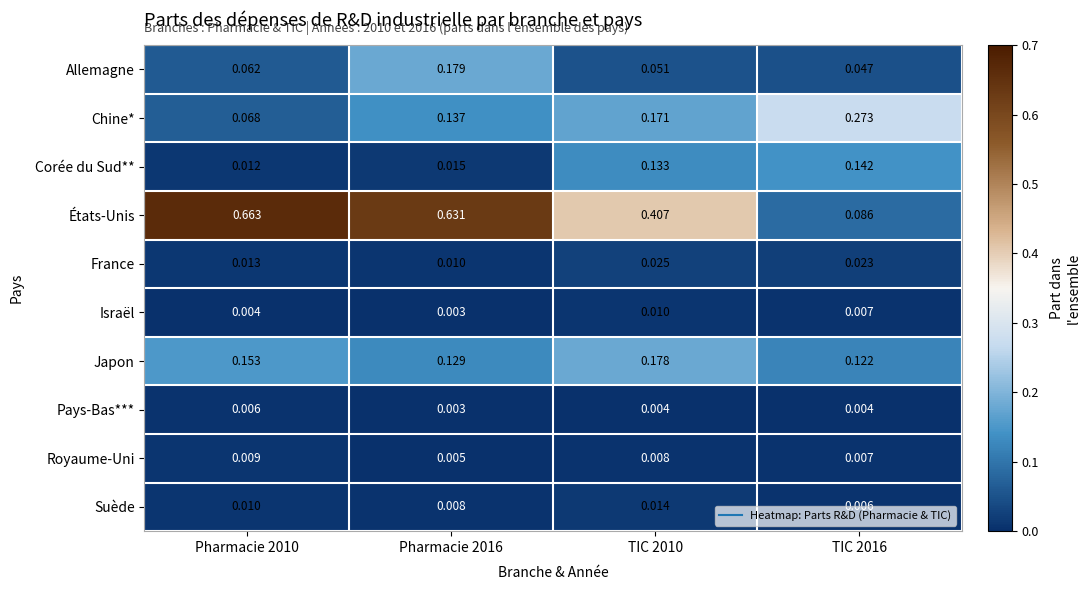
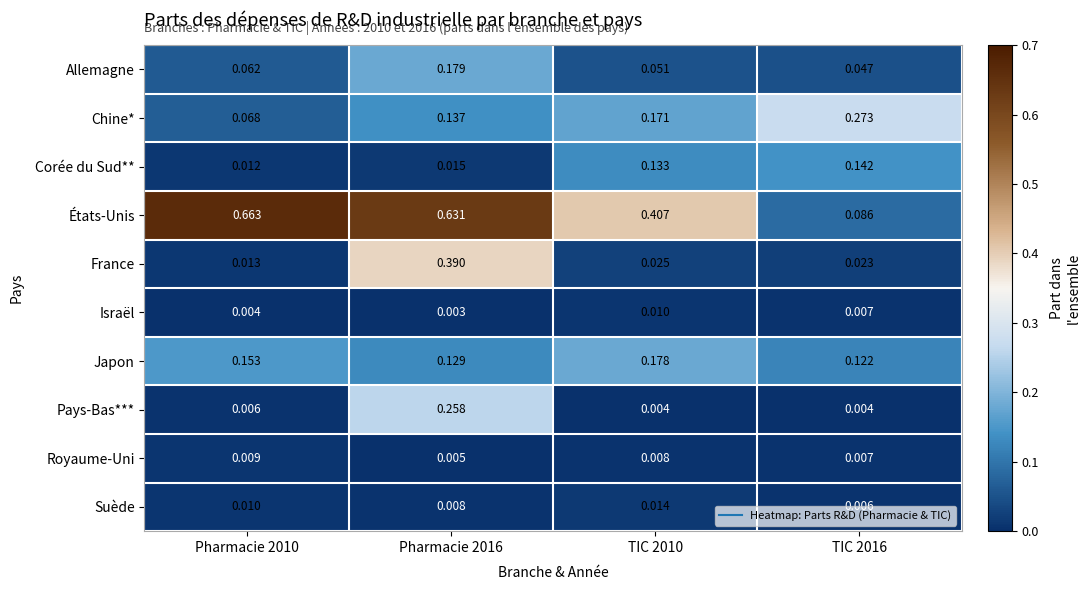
  {
    "Allemagne": {
      "Pharmacie 2010": 0.062,
      "Pharmacie 2016": 0.179,
      "TIC 2010": 0.051,
      "TIC 2016": 0.047
    },
    "Chine*": {
      "Pharmacie 2010": 0.068,
      "Pharmacie 2016": 0.137,
      "TIC 2010": 0.171,
      "TIC 2016": 0.273
    },
    "Corée du Sud**": {
      "Pharmacie 2010": 0.012,
      "Pharmacie 2016": 0.015,
      "TIC 2010": 0.133,
      "TIC 2016": 0.142
    },
    "États-Unis": {
      "Pharmacie 2010": 0.663,
      "Pharmacie 2016": 0.631,
      "TIC 2010": 0.407,
      "TIC 2016": 0.086
    },
    "France": {
      "Pharmacie 2010": 0.013,
-     "Pharmacie 2016": 0.010,
+     "Pharmacie 2016": 0.390,
      "TIC 2010": 0.025,
      "TIC 2016": 0.023
    },
    "Israël": {
      "Pharmacie 2010": 0.004,
      "Pharmacie 2016": 0.003,
      "TIC 2010": 0.010,
      "TIC 2016": 0.007
    },
    "Japon": {
      "Pharmacie 2010": 0.153,
      "Pharmacie 2016": 0.129,
      "TIC 2010": 0.178,
      "TIC 2016": 0.122
    },
    "Pays-Bas***": {
      "Pharmacie 2010": 0.006,
-     "Pharmacie 2016": 0.003,
+     "Pharmacie 2016": 0.258,
      "TIC 2010": 0.004,
      "TIC 2016": 0.004
    },
    "Royaume-Uni": {
      "Pharmacie 2010": 0.009,
      "Pharmacie 2016": 0.005,
      "TIC 2010": 0.008,
      "TIC 2016": 0.007
    },
    "Suède": {
      "Pharmacie 2010": 0.010,
      "Pharmacie 2016": 0.008,
      "TIC 2010": 0.014
    }
  }
